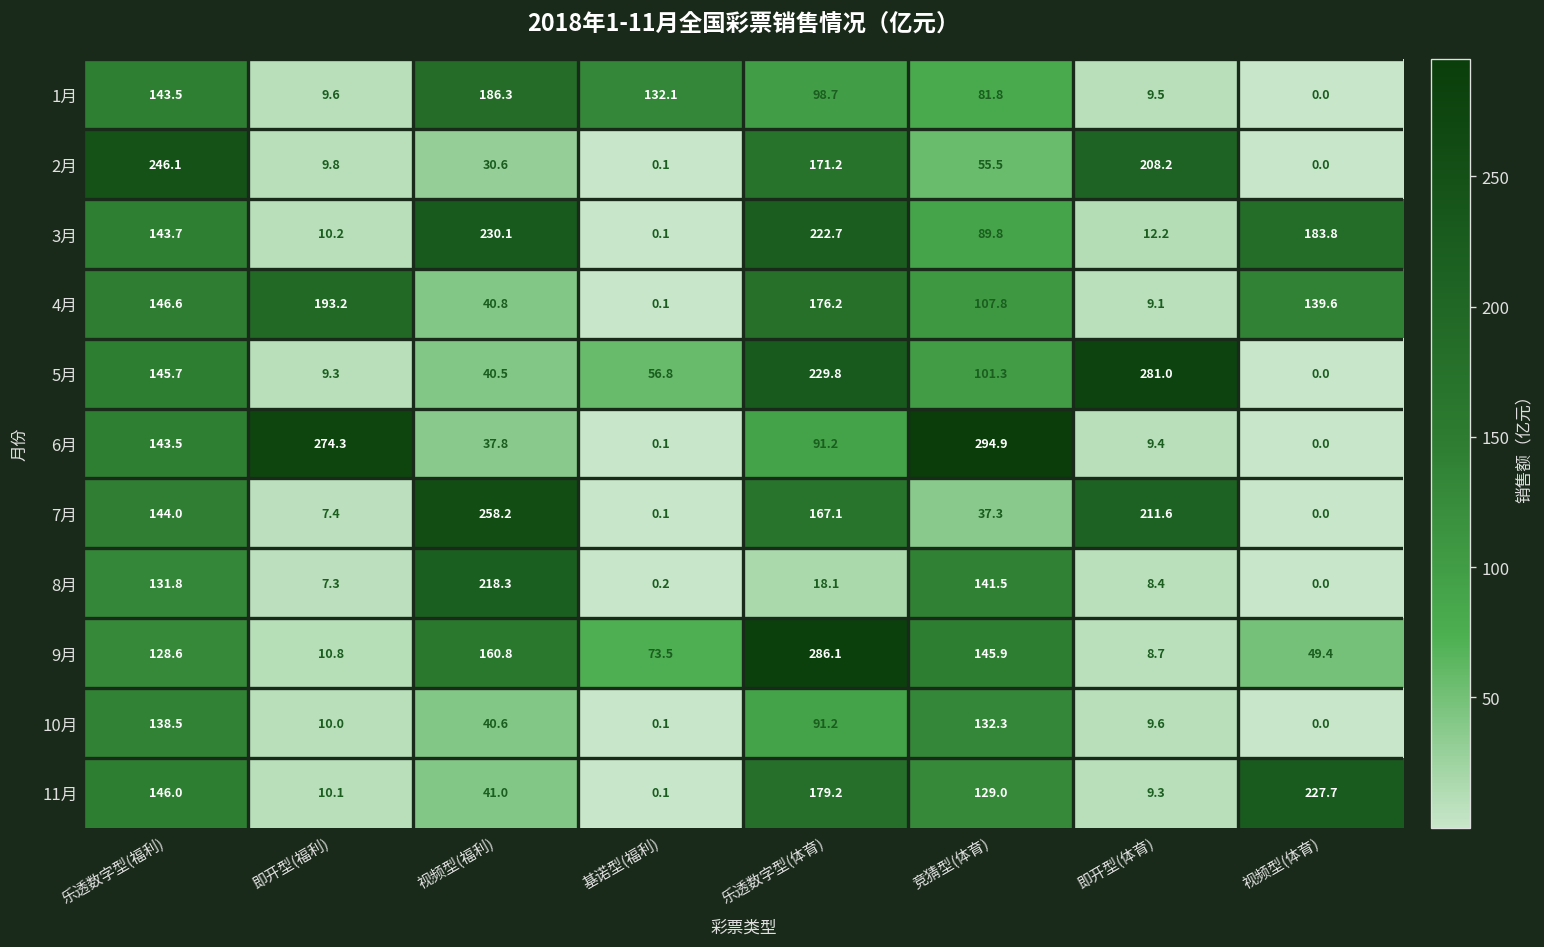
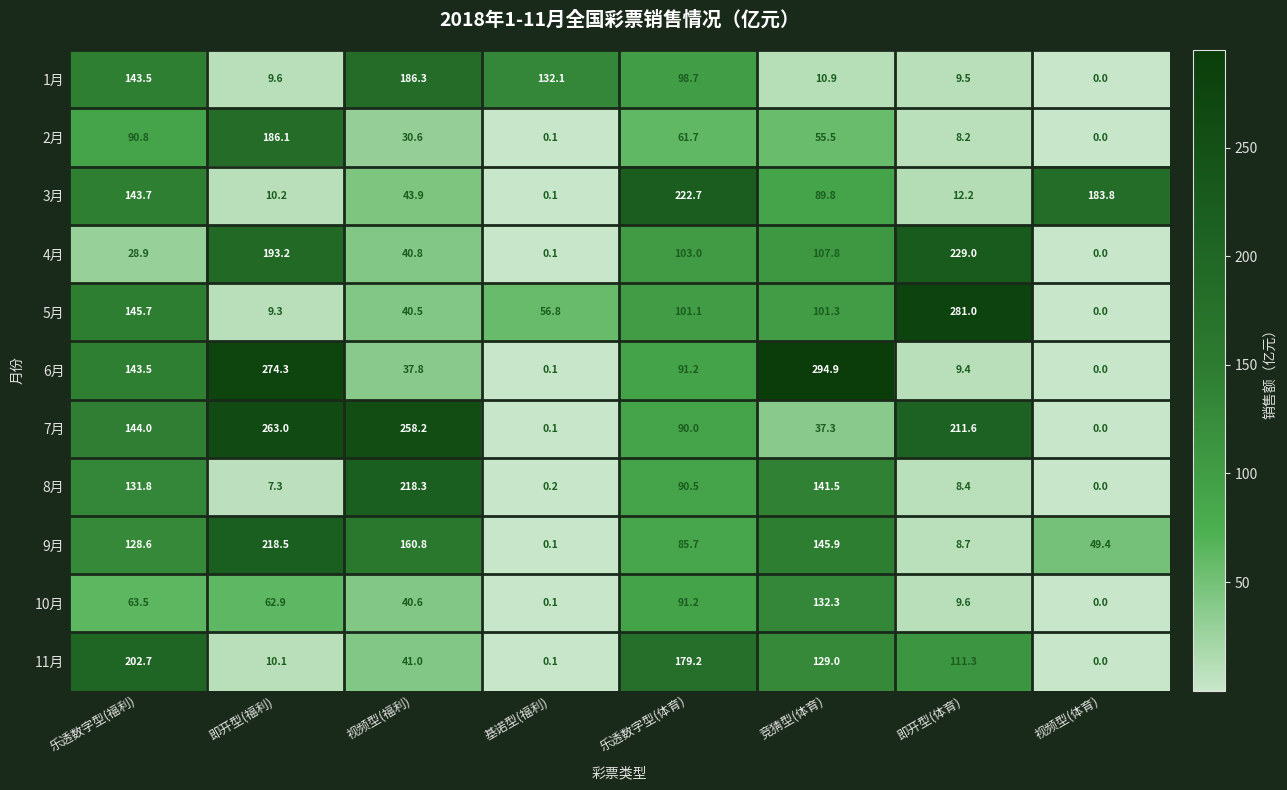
  {
    "1月": {
      "乐透数字型(福利)": 143.5,
      "即开型(福利)": 9.6,
      "视频型(福利)": 186.3,
      "基诺型(福利)": 132.1,
      "乐透数字型(体育)": 98.7,
-     "竞猜型(体育)": 81.8,
+     "竞猜型(体育)": 10.9,
      "即开型(体育)": 9.5,
      "视频型(体育)": 0.0
    },
    "2月": {
-     "乐透数字型(福利)": 246.1,
-     "即开型(福利)": 9.8,
+     "乐透数字型(福利)": 90.8,
+     "即开型(福利)": 186.1,
      "视频型(福利)": 30.6,
      "基诺型(福利)": 0.1,
-     "乐透数字型(体育)": 171.2,
+     "乐透数字型(体育)": 61.7,
      "竞猜型(体育)": 55.5,
-     "即开型(体育)": 208.2,
+     "即开型(体育)": 8.2,
      "视频型(体育)": 0.0
    },
    "3月": {
      "乐透数字型(福利)": 143.7,
      "即开型(福利)": 10.2,
-     "视频型(福利)": 230.1,
+     "视频型(福利)": 43.9,
      "基诺型(福利)": 0.1,
      "乐透数字型(体育)": 222.7,
      "竞猜型(体育)": 89.8,
      "即开型(体育)": 12.2,
      "视频型(体育)": 183.8
    },
    "4月": {
-     "乐透数字型(福利)": 146.6,
+     "乐透数字型(福利)": 28.9,
      "即开型(福利)": 193.2,
      "视频型(福利)": 40.8,
      "基诺型(福利)": 0.1,
-     "乐透数字型(体育)": 176.2,
+     "乐透数字型(体育)": 103.0,
      "竞猜型(体育)": 107.8,
-     "即开型(体育)": 9.1,
-     "视频型(体育)": 139.6
+     "即开型(体育)": 229.0,
+     "视频型(体育)": 0.0
    },
    "5月": {
      "乐透数字型(福利)": 145.7,
      "即开型(福利)": 9.3,
      "视频型(福利)": 40.5,
      "基诺型(福利)": 56.8,
-     "乐透数字型(体育)": 229.8,
+     "乐透数字型(体育)": 101.1,
      "竞猜型(体育)": 101.3,
      "即开型(体育)": 281.0,
      "视频型(体育)": 0.0
    },
    "6月": {
      "乐透数字型(福利)": 143.5,
      "即开型(福利)": 274.3,
      "视频型(福利)": 37.8,
      "基诺型(福利)": 0.1,
      "乐透数字型(体育)": 91.2,
      "竞猜型(体育)": 294.9,
      "即开型(体育)": 9.4,
      "视频型(体育)": 0.0
    },
    "7月": {
      "乐透数字型(福利)": 144.0,
-     "即开型(福利)": 7.4,
+     "即开型(福利)": 263.0,
      "视频型(福利)": 258.2,
      "基诺型(福利)": 0.1,
-     "乐透数字型(体育)": 167.1,
+     "乐透数字型(体育)": 90.0,
      "竞猜型(体育)": 37.3,
      "即开型(体育)": 211.6,
      "视频型(体育)": 0.0
    },
    "8月": {
      "乐透数字型(福利)": 131.8,
      "即开型(福利)": 7.3,
      "视频型(福利)": 218.3,
      "基诺型(福利)": 0.2,
-     "乐透数字型(体育)": 18.1,
+     "乐透数字型(体育)": 90.5,
      "竞猜型(体育)": 141.5,
      "即开型(体育)": 8.4,
      "视频型(体育)": 0.0
    },
    "9月": {
      "乐透数字型(福利)": 128.6,
-     "即开型(福利)": 10.8,
+     "即开型(福利)": 218.5,
      "视频型(福利)": 160.8,
-     "基诺型(福利)": 73.5,
-     "乐透数字型(体育)": 286.1,
+     "基诺型(福利)": 0.1,
+     "乐透数字型(体育)": 85.7,
      "竞猜型(体育)": 145.9,
      "即开型(体育)": 8.7,
      "视频型(体育)": 49.4
    },
    "10月": {
-     "乐透数字型(福利)": 138.5,
-     "即开型(福利)": 10.0,
+     "乐透数字型(福利)": 63.5,
+     "即开型(福利)": 62.9,
      "视频型(福利)": 40.6,
      "基诺型(福利)": 0.1,
      "乐透数字型(体育)": 91.2,
      "竞猜型(体育)": 132.3,
      "即开型(体育)": 9.6,
      "视频型(体育)": 0.0
    },
    "11月": {
-     "乐透数字型(福利)": 146.0,
+     "乐透数字型(福利)": 202.7,
      "即开型(福利)": 10.1,
      "视频型(福利)": 41.0,
      "基诺型(福利)": 0.1,
      "乐透数字型(体育)": 179.2,
      "竞猜型(体育)": 129.0,
-     "即开型(体育)": 9.3,
-     "视频型(体育)": 227.7
+     "即开型(体育)": 111.3,
+     "视频型(体育)": 0.0
    }
  }
